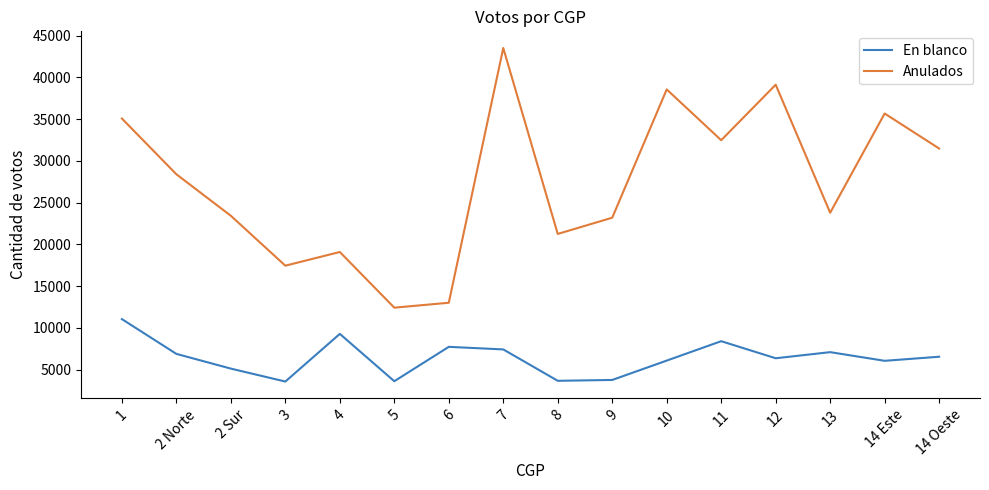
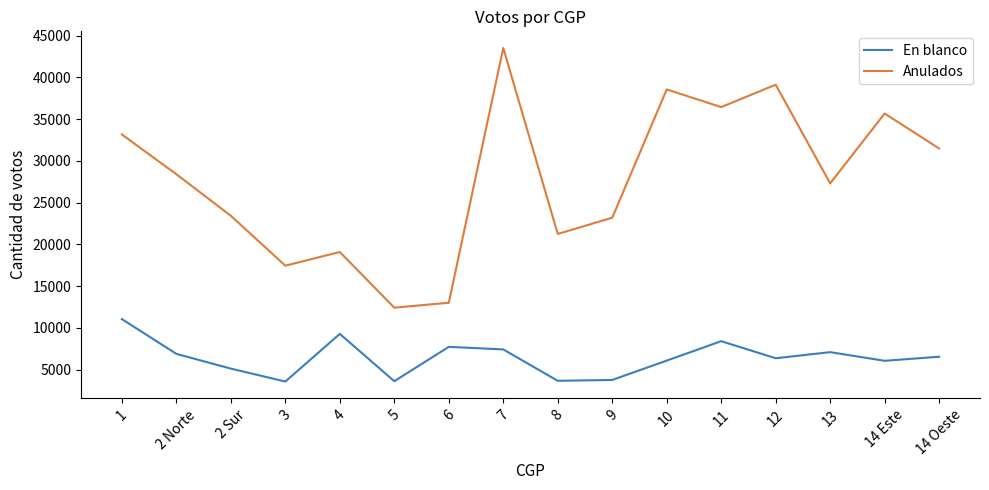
  {
    "En blanco": {
      "1": 11000,
      "2 Norte": 7000,
      "2 Sur": 5000,
      "3": 4000,
      "4": 9000,
      "5": 4000,
      "6": 8000,
      "7": 7000,
      "8": 4000,
      "9": 4000,
      "10": 6000,
      "11": 8000,
      "12": 6000,
      "13": 7000,
      "14 Este": 6000,
      "14 Oeste": 7000
    },
    "Anulados": {
-     "1": 35000,
+     "1": 33000,
      "2 Norte": 28000,
      "2 Sur": 23000,
      "3": 17000,
      "4": 19000,
      "5": 12000,
      "6": 13000,
      "7": 44000,
      "8": 21000,
      "9": 23000,
      "10": 39000,
-     "11": 32000,
+     "11": 36000,
      "12": 39000,
-     "13": 24000,
+     "13": 27000,
      "14 Este": 36000,
      "14 Oeste": 31000
    }
  }
